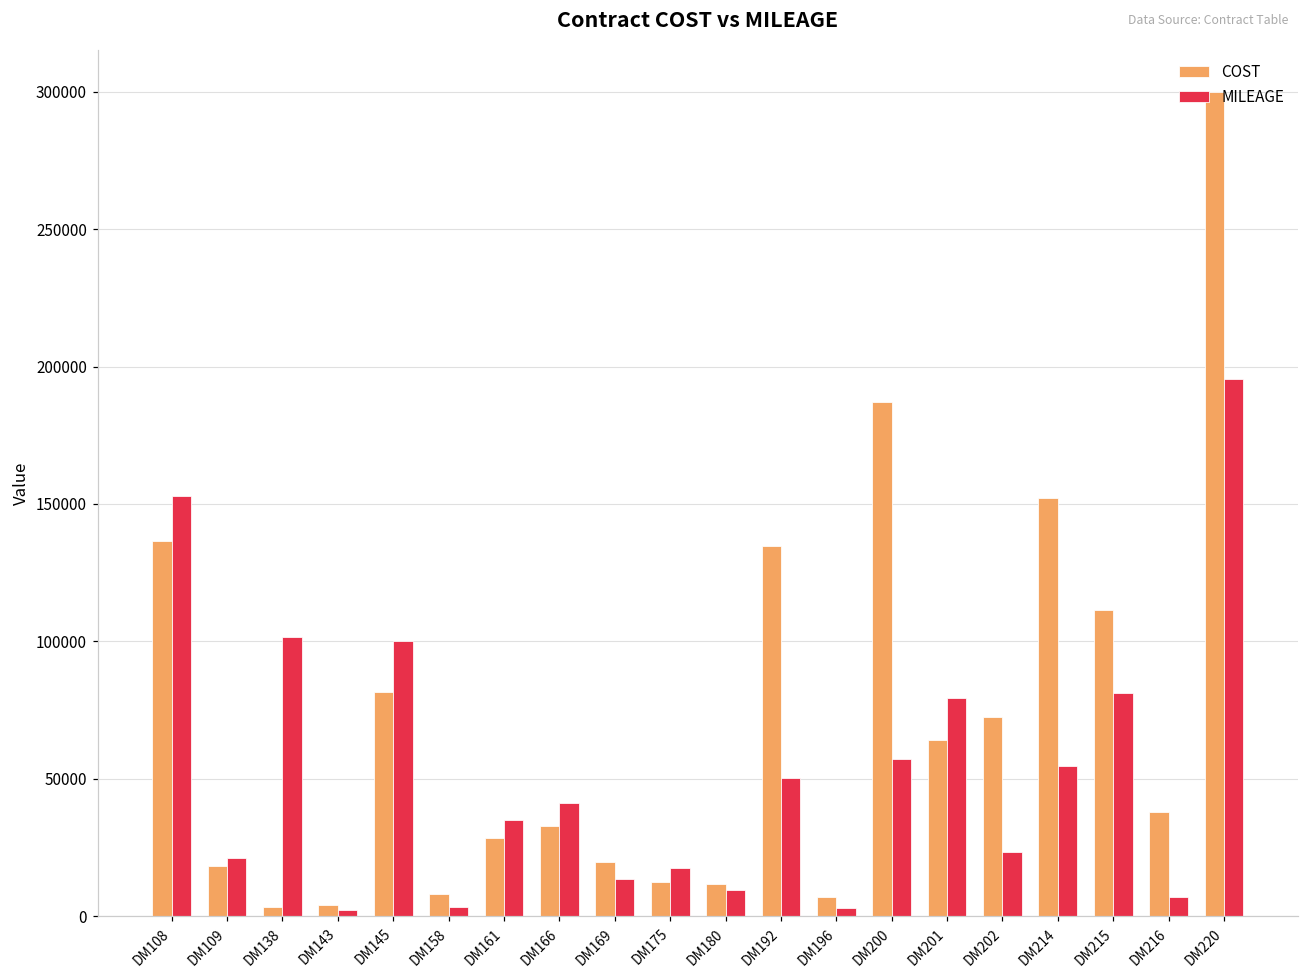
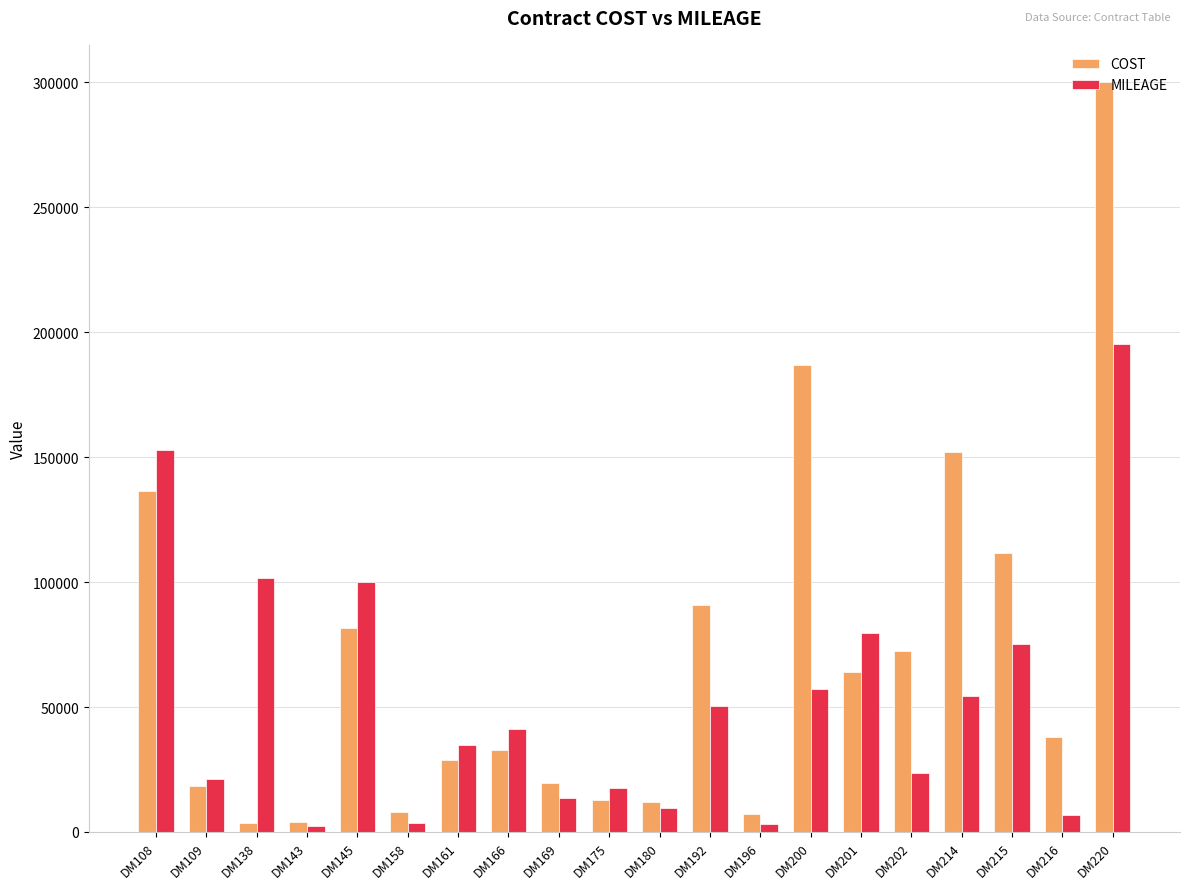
  {
    "COST": {
      "DM108": 136000,
      "DM109": 18000,
      "DM138": 3000,
      "DM143": 4000,
      "DM145": 82000,
      "DM158": 8000,
      "DM161": 29000,
      "DM166": 33000,
      "DM169": 20000,
      "DM175": 13000,
      "DM180": 12000,
-     "DM192": 135000,
+     "DM192": 91000,
      "DM196": 7000,
      "DM200": 187000,
      "DM201": 64000,
      "DM202": 73000,
      "DM214": 152000,
      "DM215": 112000,
      "DM216": 38000,
      "DM220": 300000
    },
    "MILEAGE": {
      "DM108": 153000,
      "DM109": 21000,
      "DM138": 102000,
      "DM143": 2000,
      "DM145": 100000,
      "DM158": 3000,
      "DM161": 35000,
      "DM166": 41000,
      "DM169": 14000,
      "DM175": 17000,
      "DM180": 9000,
      "DM192": 50000,
      "DM196": 3000,
      "DM200": 57000,
      "DM201": 80000,
      "DM202": 24000,
      "DM214": 55000,
-     "DM215": 81000,
+     "DM215": 75000,
      "DM216": 7000,
      "DM220": 195000
    }
  }
